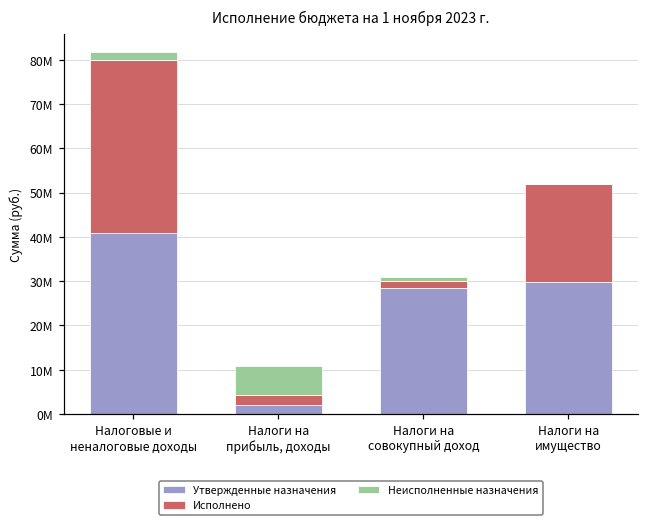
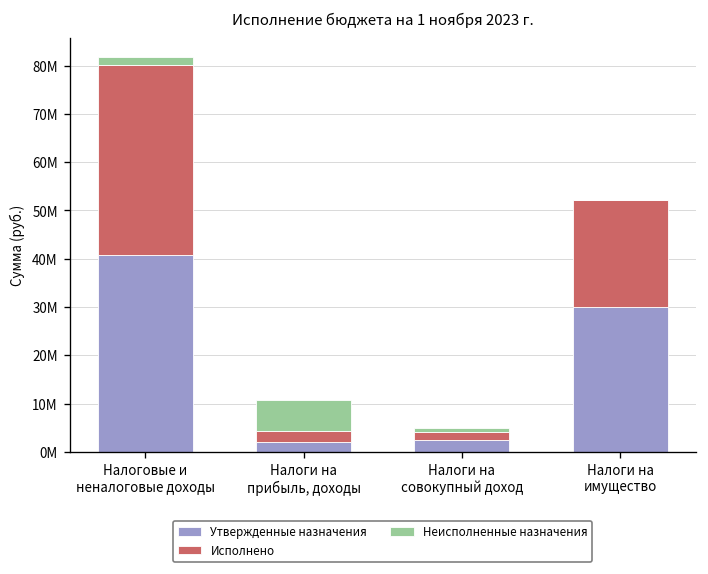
  {
    "Утвержденные назначения": {
      "Налоговые и неналоговые доходы": 41000000,
      "Налоги на прибыль, доходы": 2000000,
-     "Налоги на совокупный доход": 29000000,
+     "Налоги на совокупный доход": 3000000,
      "Налоги на имущество": 30000000
    },
    "Исполнено": {
      "Налоговые и неналоговые доходы": 39000000,
      "Налоги на прибыль, доходы": 2000000,
      "Налоги на совокупный доход": 2000000,
      "Налоги на имущество": 22000000
    },
    "Неисполненные назначения": {
      "Налоговые и неналоговые доходы": 2000000,
      "Налоги на прибыль, доходы": 7000000,
      "Налоги на совокупный доход": 1000000,
      "Налоги на имущество": 0
    }
  }
